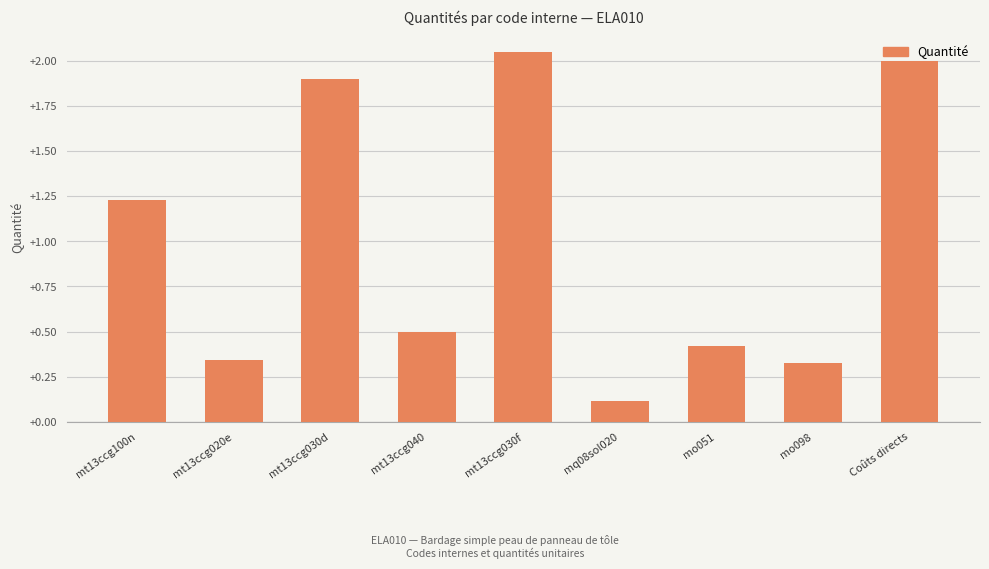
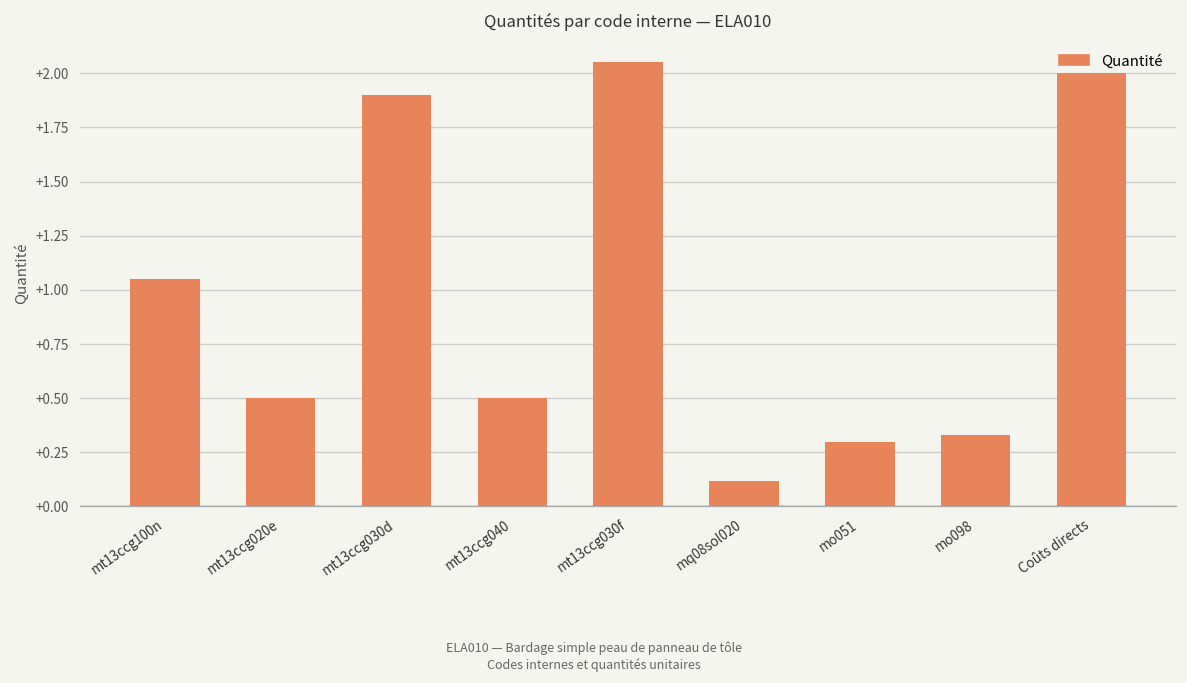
  {
-   "mt13ccg100n": "+1.23",
-   "mt13ccg020e": "+0.34",
+   "mt13ccg100n": "+1.05",
+   "mt13ccg020e": "+0.50",
    "mt13ccg030d": "+1.90",
    "mt13ccg040": "+0.50",
    "mt13ccg030f": "+2.05",
    "mq08sol020": "+0.12",
-   "mo051": "+0.42",
+   "mo051": "+0.30",
    "mo098": "+0.33",
    "Coûts directs": "+2.00"
  }
